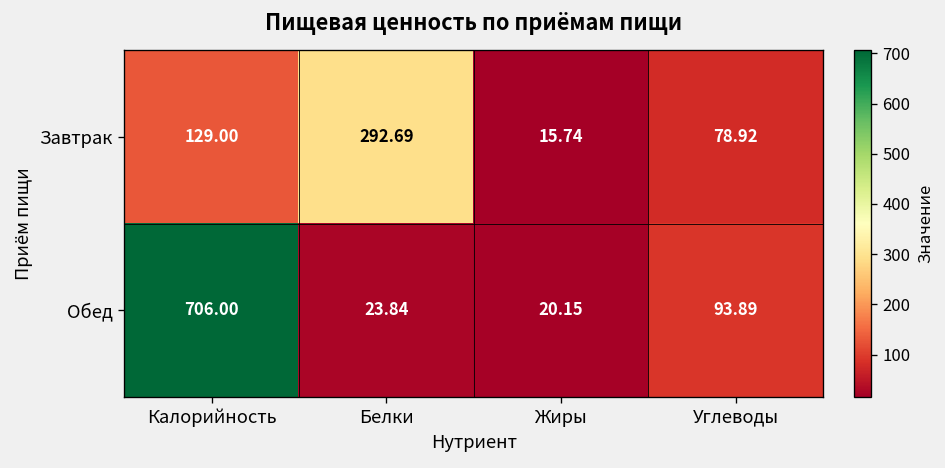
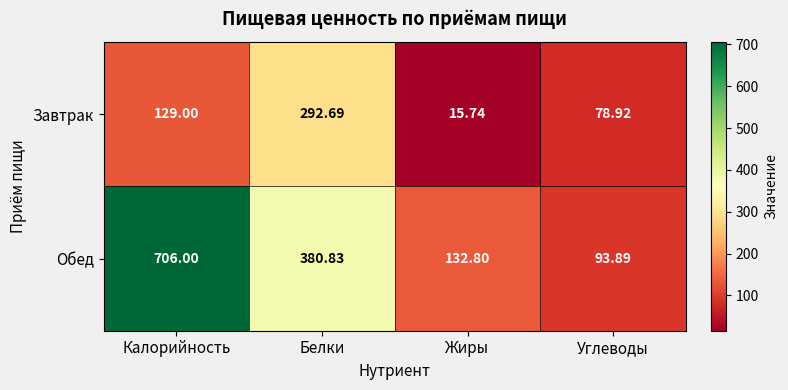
  {
    "Завтрак": {
      "Калорийность": 129.00,
      "Белки": 292.69,
      "Жиры": 15.74,
      "Углеводы": 78.92
    },
    "Обед": {
      "Калорийность": 706.00,
-     "Белки": 23.84,
-     "Жиры": 20.15,
+     "Белки": 380.83,
+     "Жиры": 132.80,
      "Углеводы": 93.89
    }
  }
